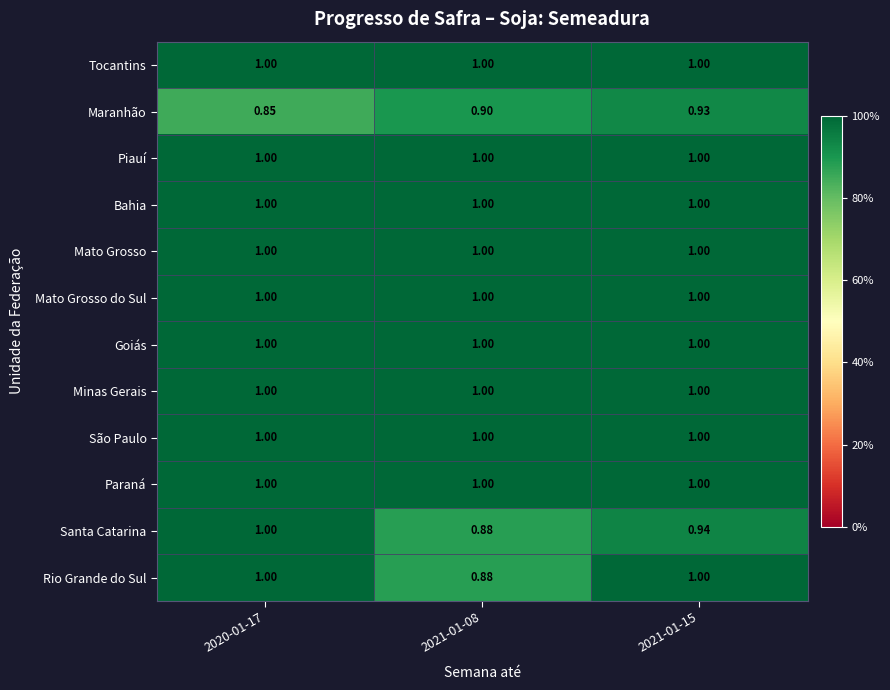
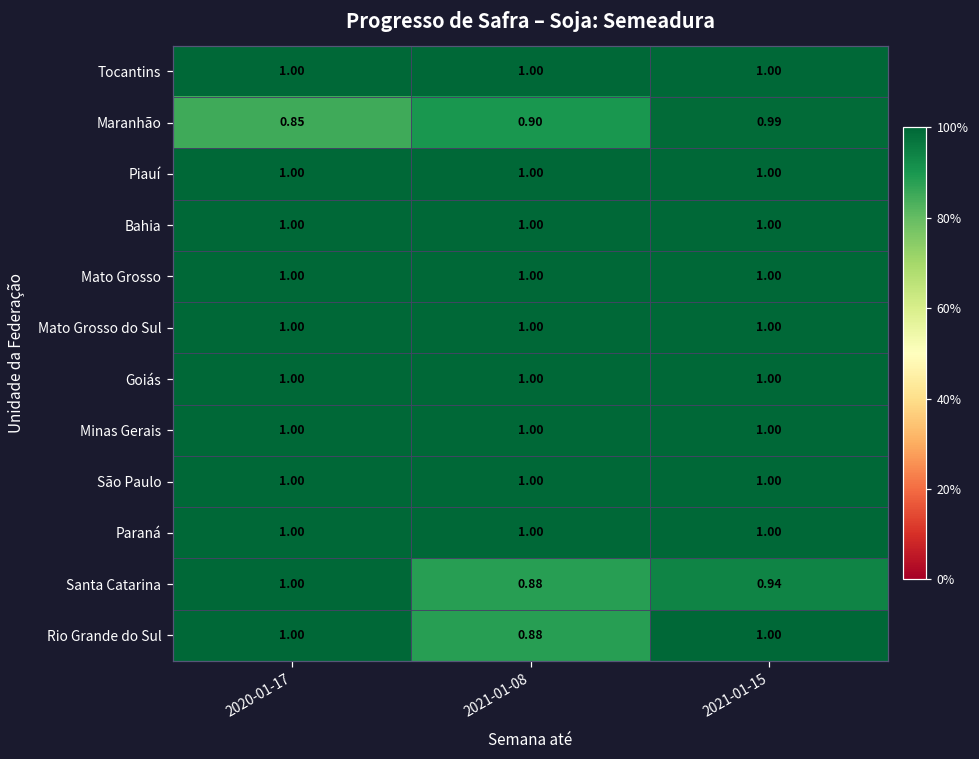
  {
    "Tocantins": {
      "2020-01-17": 1.00,
      "2021-01-08": 1.00,
      "2021-01-15": 1.00
    },
    "Maranhão": {
      "2020-01-17": 0.85,
      "2021-01-08": 0.90,
-     "2021-01-15": 0.93
+     "2021-01-15": 0.99
    },
    "Piauí": {
      "2020-01-17": 1.00,
      "2021-01-08": 1.00,
      "2021-01-15": 1.00
    },
    "Bahia": {
      "2020-01-17": 1.00,
      "2021-01-08": 1.00,
      "2021-01-15": 1.00
    },
    "Mato Grosso": {
      "2020-01-17": 1.00,
      "2021-01-08": 1.00,
      "2021-01-15": 1.00
    },
    "Mato Grosso do Sul": {
      "2020-01-17": 1.00,
      "2021-01-08": 1.00,
      "2021-01-15": 1.00
    },
    "Goiás": {
      "2020-01-17": 1.00,
      "2021-01-08": 1.00,
      "2021-01-15": 1.00
    },
    "Minas Gerais": {
      "2020-01-17": 1.00,
      "2021-01-08": 1.00,
      "2021-01-15": 1.00
    },
    "São Paulo": {
      "2020-01-17": 1.00,
      "2021-01-08": 1.00,
      "2021-01-15": 1.00
    },
    "Paraná": {
      "2020-01-17": 1.00,
      "2021-01-08": 1.00,
      "2021-01-15": 1.00
    },
    "Santa Catarina": {
      "2020-01-17": 1.00,
      "2021-01-08": 0.88,
      "2021-01-15": 0.94
    },
    "Rio Grande do Sul": {
      "2020-01-17": 1.00,
      "2021-01-08": 0.88,
      "2021-01-15": 1.00
    }
  }
